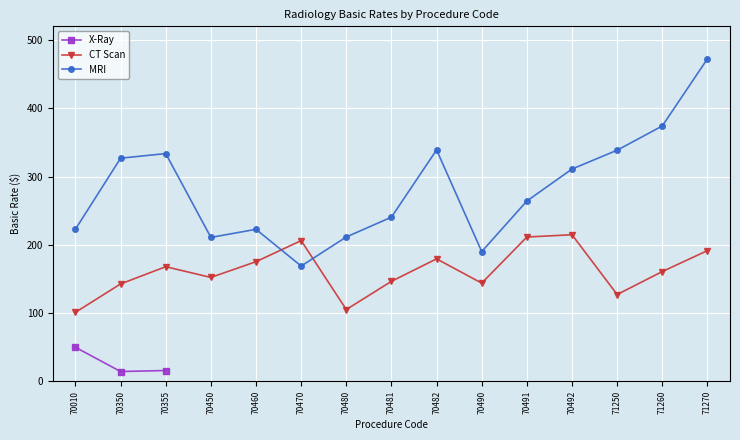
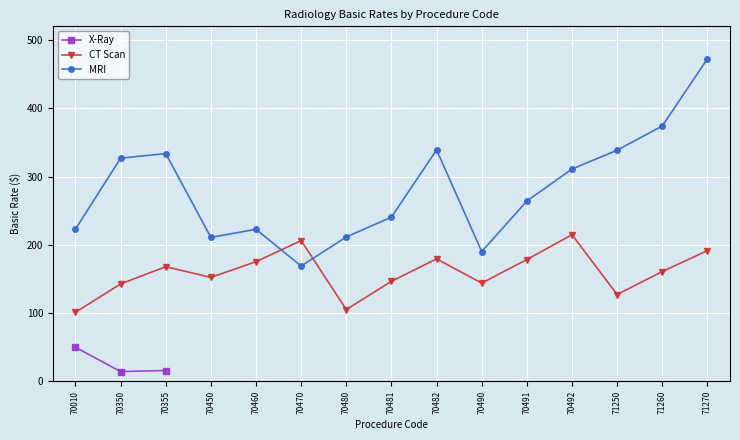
  {
    "X-Ray": {
      "70010": 50,
      "70350": 10,
      "70355": 20
    },
    "CT Scan": {
      "70010": 100,
      "70350": 140,
      "70355": 170,
      "70450": 150,
      "70460": 180,
      "70470": 210,
      "70480": 110,
      "70481": 150,
      "70482": 180,
      "70490": 140,
-     "70491": 210,
+     "70491": 180,
      "70492": 210,
      "71250": 130,
      "71260": 160,
      "71270": 190
    },
    "MRI": {
      "70010": 220,
      "70350": 330,
      "70355": 330,
      "70450": 210,
      "70460": 220,
      "70470": 170,
      "70480": 210,
      "70481": 240,
      "70482": 340,
      "70490": 190,
      "70491": 260,
      "70492": 310,
      "71250": 340,
      "71260": 370,
      "71270": 470
    }
  }
